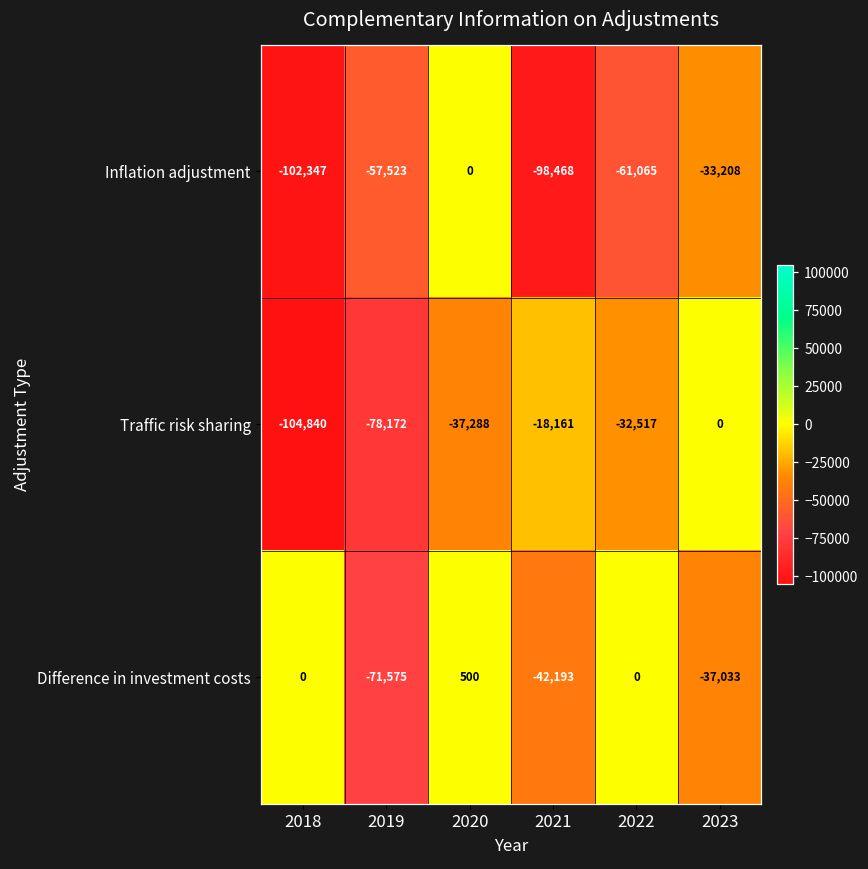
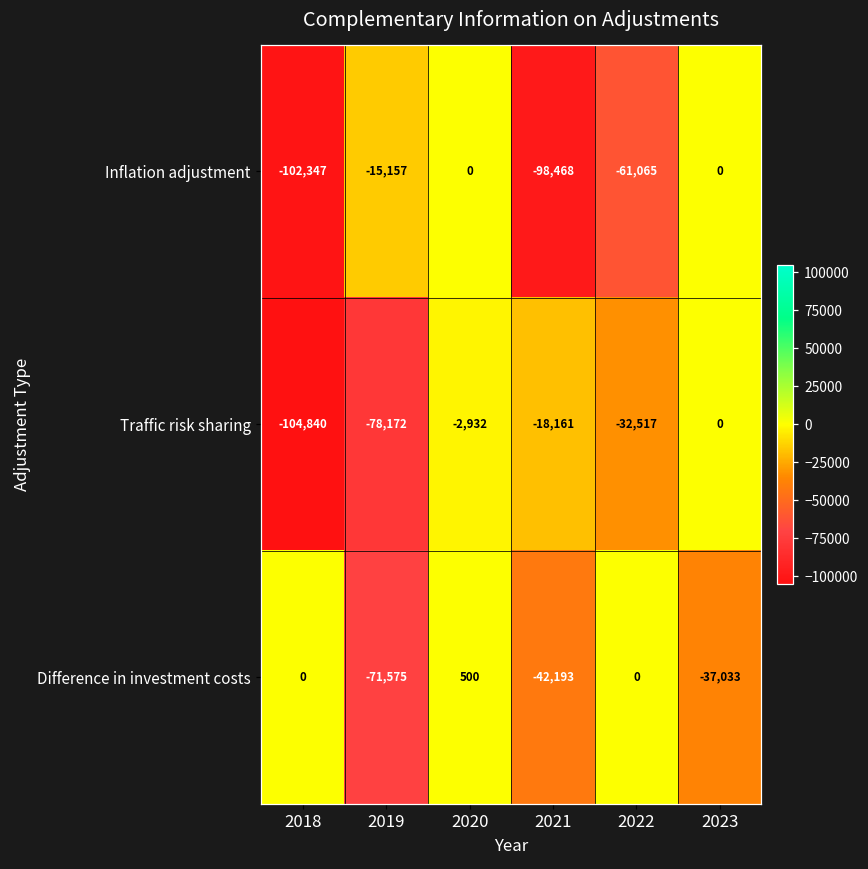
  {
    "Inflation adjustment": {
      "2018": "-102,347",
-     "2019": "-57,523",
+     "2019": "-15,157",
      "2020": "0",
      "2021": "-98,468",
      "2022": "-61,065",
-     "2023": "-33,208"
+     "2023": "0"
    },
    "Traffic risk sharing": {
      "2018": "-104,840",
      "2019": "-78,172",
-     "2020": "-37,288",
+     "2020": "-2,932",
      "2021": "-18,161",
      "2022": "-32,517",
      "2023": "0"
    },
    "Difference in investment costs": {
      "2018": "0",
      "2019": "-71,575",
      "2020": "500",
      "2021": "-42,193",
      "2022": "0",
      "2023": "-37,033"
    }
  }
